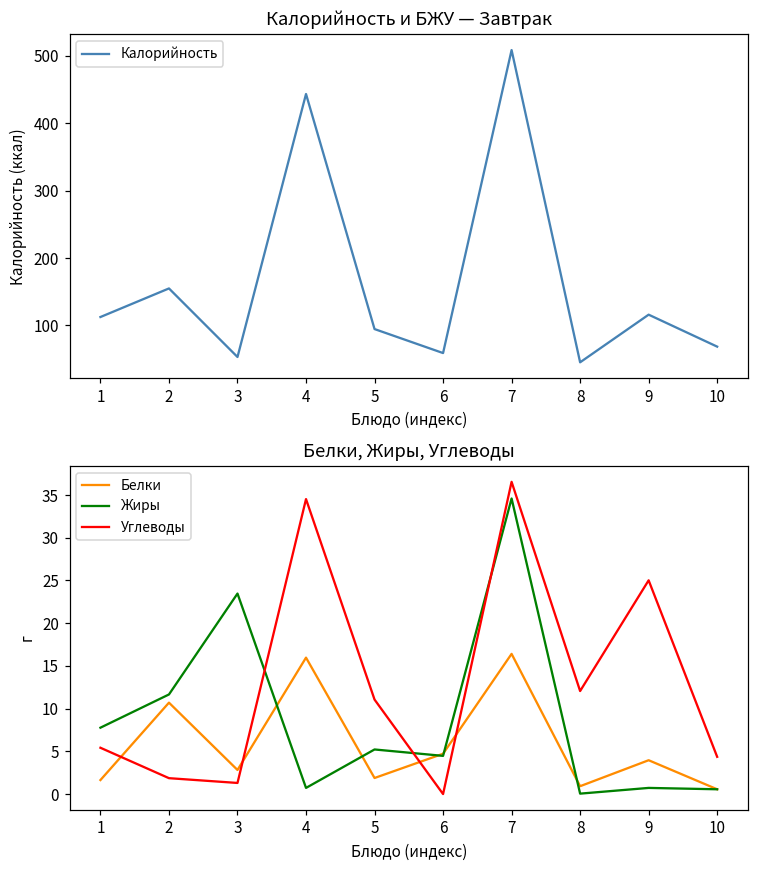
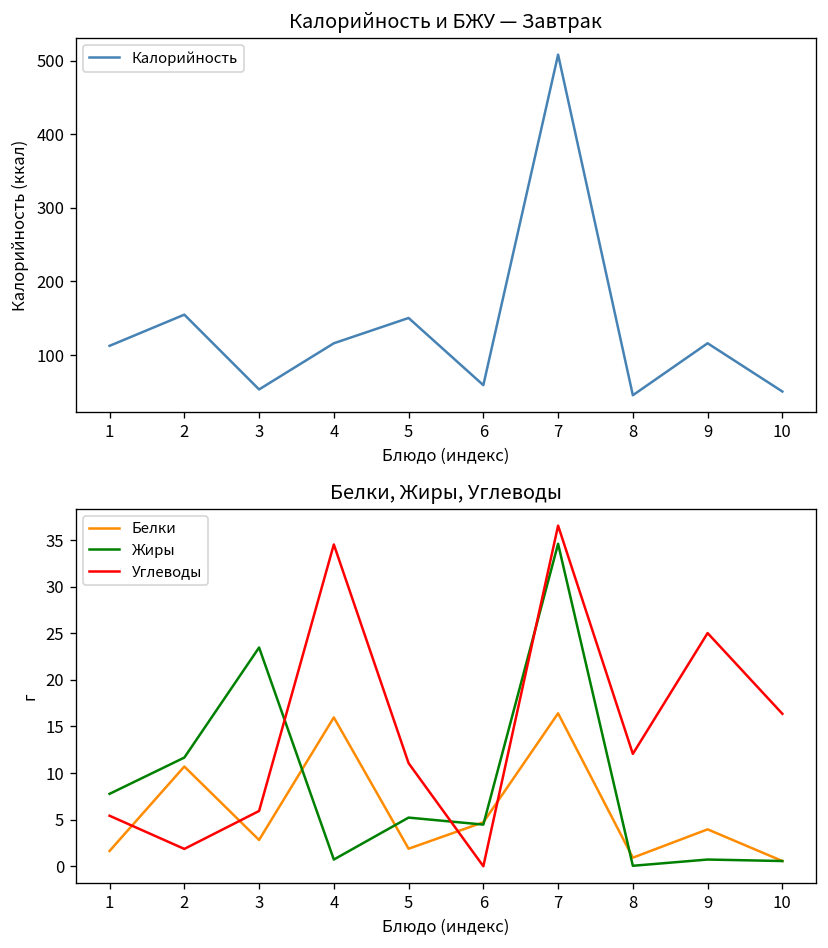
  {
    "Калорийность и БЖУ — Завтрак": {
      "1": 110,
      "2": 150,
      "3": 50,
-     "4": 440,
-     "5": 90,
+     "4": 120,
+     "5": 150,
      "6": 60,
      "7": 510,
      "8": 50,
      "9": 120,
-     "10": 70
+     "10": 50
    },
    "Белки, Жиры, Углеводы": {
      "Белки": {
        "1": 2,
        "2": 11,
        "3": 3,
        "4": 16,
        "5": 2,
        "7": 16,
        "8": 1,
        "9": 4
      },
      "Жиры": {
        "1": 8,
        "2": 12,
        "3": 23,
        "4": 1,
        "5": 5,
        "7": 35,
        "8": 0,
        "9": 1
      },
      "Углеводы": {
        "1": 5,
        "2": 2,
-       "3": 1,
+       "3": 6,
        "4": 35,
        "5": 11,
        "6": 0,
        "7": 37,
        "8": 12,
        "9": 25,
-       "10": 4
+       "10": 16
      }
    }
  }
